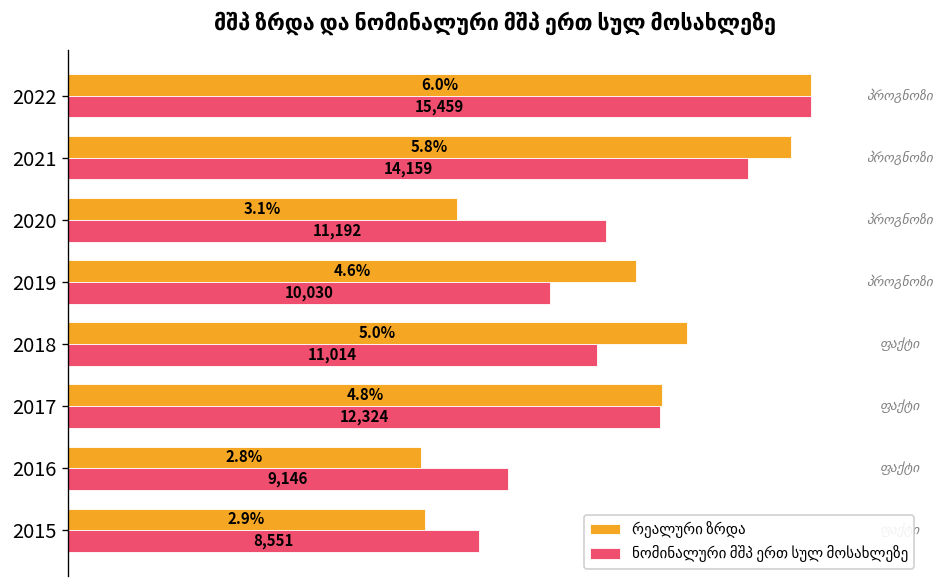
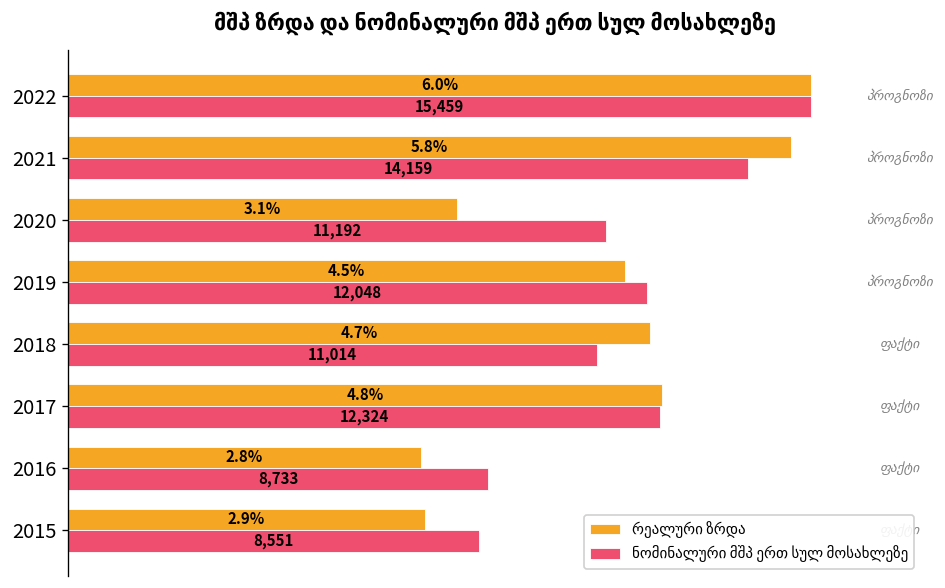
  {
    "რეალური ზრდა": {
-     "2019": "4.6%",
-     "2018": "5.0%"
+     "2019": "4.5%",
+     "2018": "4.7%"
    },
    "ნომინალური მშპ ერთ სულ მოსახლეზე": {
-     "2019": "10,030",
-     "2016": "9,146"
+     "2019": "12,048",
+     "2016": "8,733"
    }
  }
